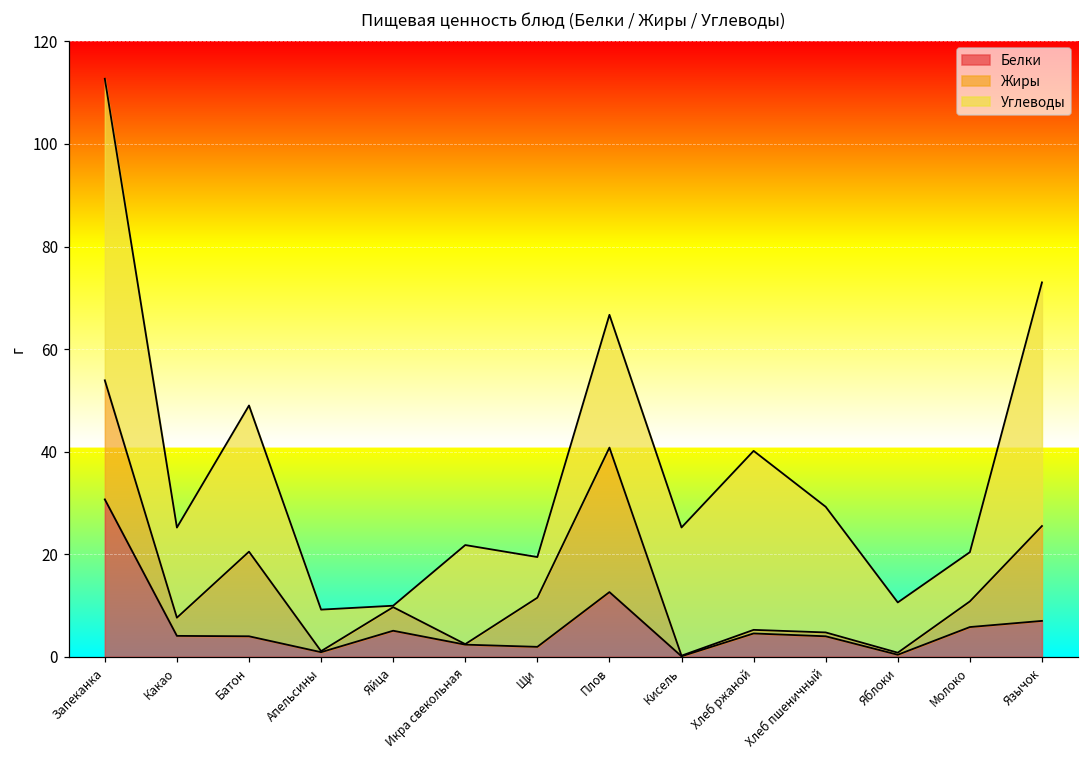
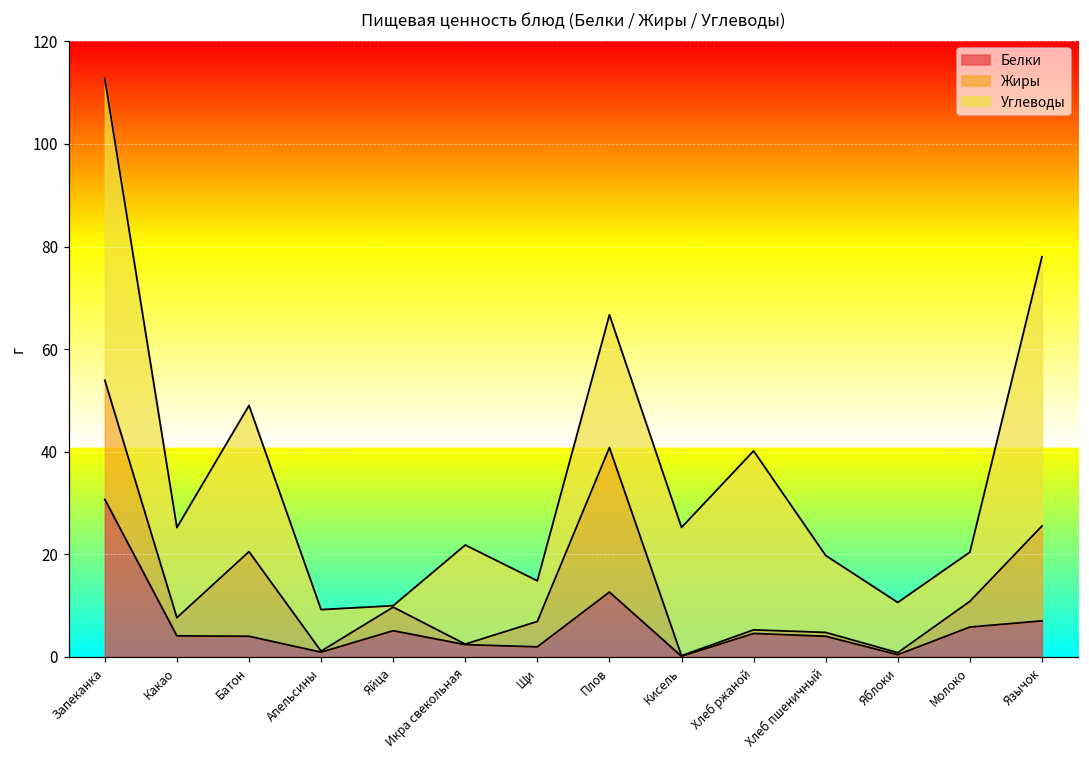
  {
    "Белки": {
      "Запеканка": 31,
      "Какао": 4,
      "Батон": 4,
      "Яйца": 5,
      "Щи": 2,
      "Плов": 13,
      "Хлеб ржаной": 5,
      "Хлеб пшеничный": 4,
      "Молоко": 6,
      "Язычок": 7
    },
    "Жиры": {
      "Запеканка": 23,
      "Какао": 4,
      "Батон": 17,
-     "Щи": 10,
+     "Щи": 5,
      "Плов": 28,
      "Хлеб ржаной": 1,
      "Хлеб пшеничный": 1,
      "Молоко": 5,
      "Язычок": 19
    },
    "Углеводы": {
      "Запеканка": 59,
      "Какао": 18,
      "Батон": 29,
      "Апельсины": 8,
      "Икра свекольная": 19,
      "Щи": 8,
      "Плов": 26,
      "Кисель": 25,
      "Хлеб ржаной": 35,
-     "Хлеб пшеничный": 25,
+     "Хлеб пшеничный": 15,
      "Яблоки": 10,
      "Молоко": 10,
-     "Язычок": 48
+     "Язычок": 53
    }
  }
